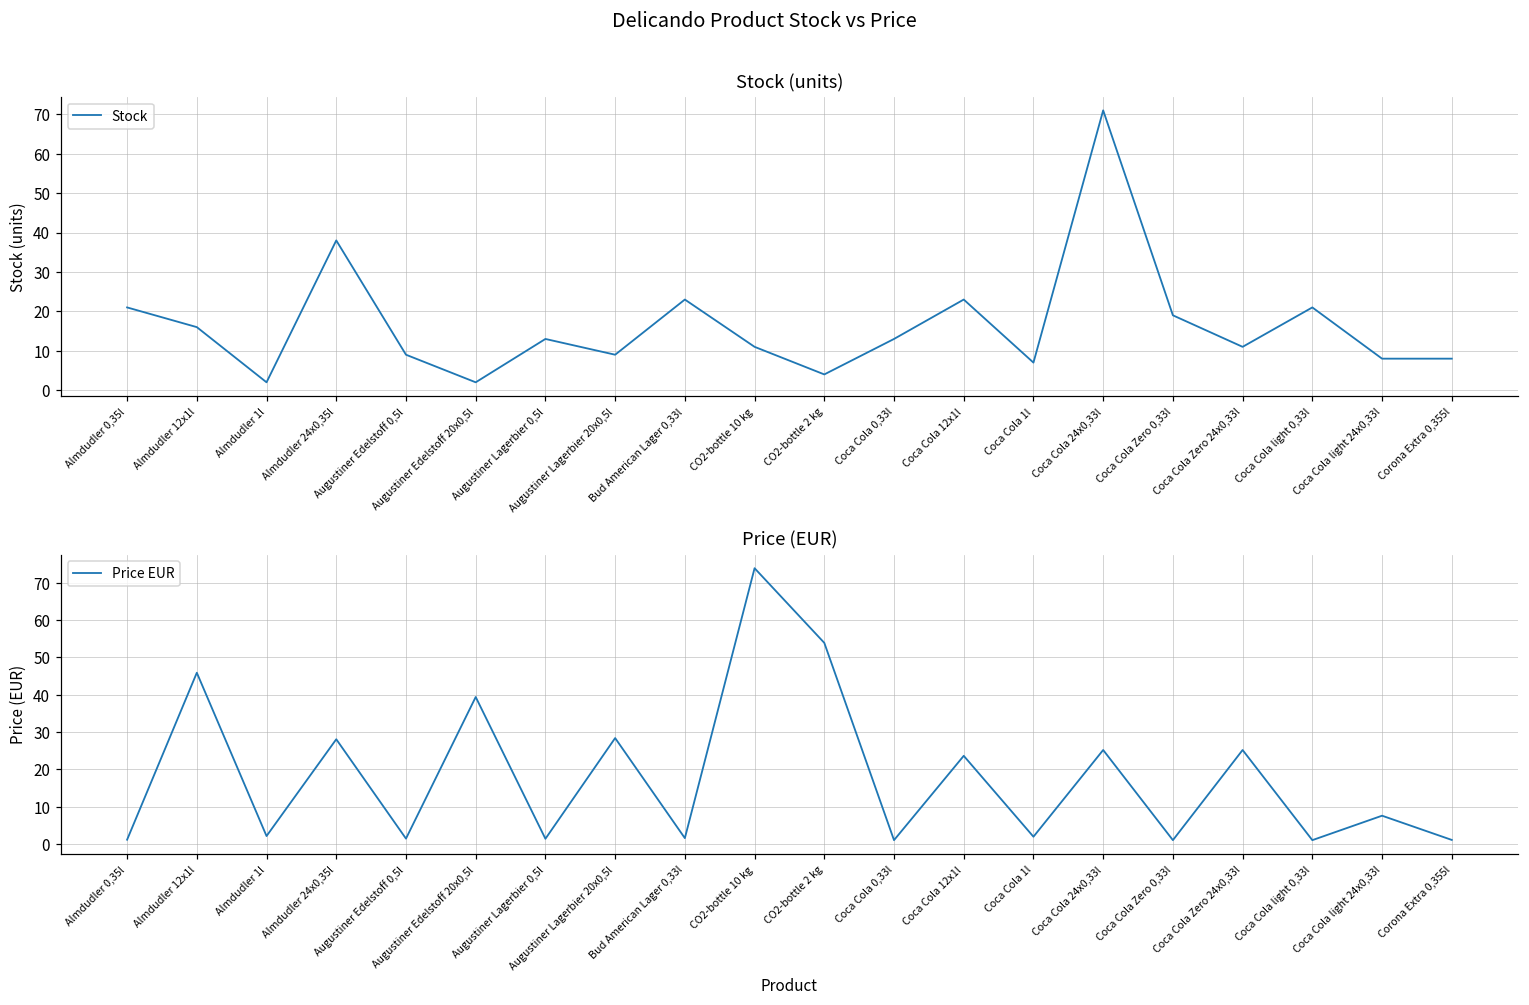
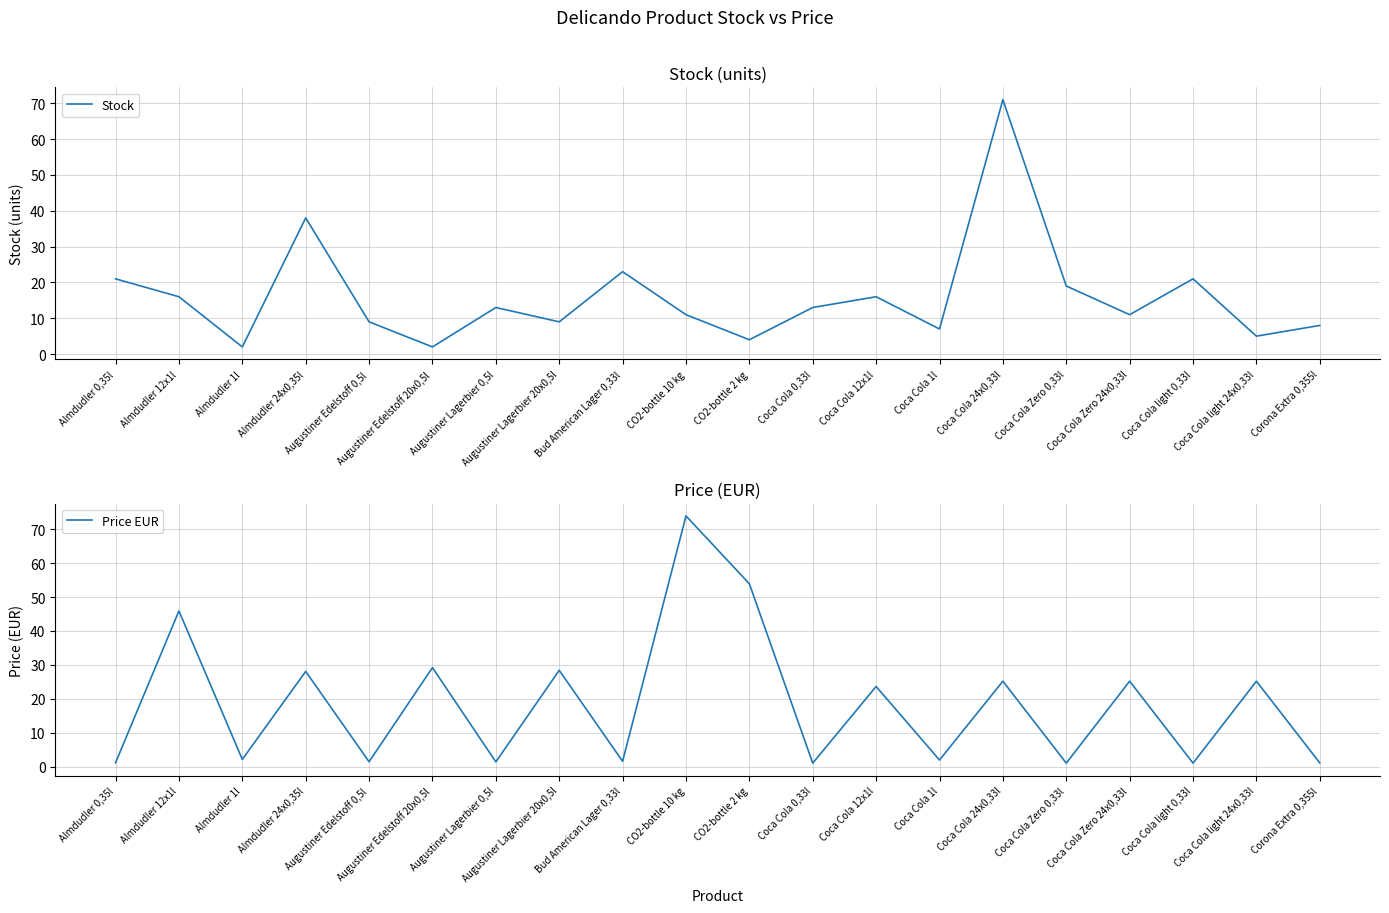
  {
    "Stock (units)": {
      "Almdudler 0,35l": 21,
      "Almdudler 12x1l": 16,
      "Almdudler 1l": 2,
      "Almdudler 24x0,35l": 38,
      "Augustiner Edelstoff 0,5l": 9,
      "Augustiner Edelstoff 20x0,5l": 2,
      "Augustiner Lagerbier 0,5l": 13,
      "Augustiner Lagerbier 20x0,5l": 9,
      "Bud American Lager 0,33l": 23,
      "CO2-bottle 10 kg": 11,
      "CO2-bottle 2 kg": 4,
      "Coca Cola 0,33l": 13,
-     "Coca Cola 12x1l": 23,
+     "Coca Cola 12x1l": 16,
      "Coca Cola 1l": 7,
      "Coca Cola 24x0,33l": 71,
      "Coca Cola Zero 0,33l": 19,
      "Coca Cola Zero 24x0,33l": 11,
      "Coca Cola light 0,33l": 21,
-     "Coca Cola light 24x0,33l": 8,
+     "Coca Cola light 24x0,33l": 5,
      "Corona Extra 0,355l": 8
    },
    "Price (EUR)": {
      "Almdudler 0,35l": 1,
      "Almdudler 12x1l": 46,
      "Almdudler 1l": 2,
      "Almdudler 24x0,35l": 28,
      "Augustiner Edelstoff 0,5l": 1,
-     "Augustiner Edelstoff 20x0,5l": 39,
+     "Augustiner Edelstoff 20x0,5l": 29,
      "Augustiner Lagerbier 0,5l": 1,
      "Augustiner Lagerbier 20x0,5l": 28,
      "Bud American Lager 0,33l": 2,
      "CO2-bottle 10 kg": 74,
      "CO2-bottle 2 kg": 54,
      "Coca Cola 0,33l": 1,
      "Coca Cola 12x1l": 24,
      "Coca Cola 1l": 2,
      "Coca Cola 24x0,33l": 25,
      "Coca Cola Zero 0,33l": 1,
      "Coca Cola Zero 24x0,33l": 25,
      "Coca Cola light 0,33l": 1,
-     "Coca Cola light 24x0,33l": 8,
+     "Coca Cola light 24x0,33l": 25,
      "Corona Extra 0,355l": 1
    }
  }
